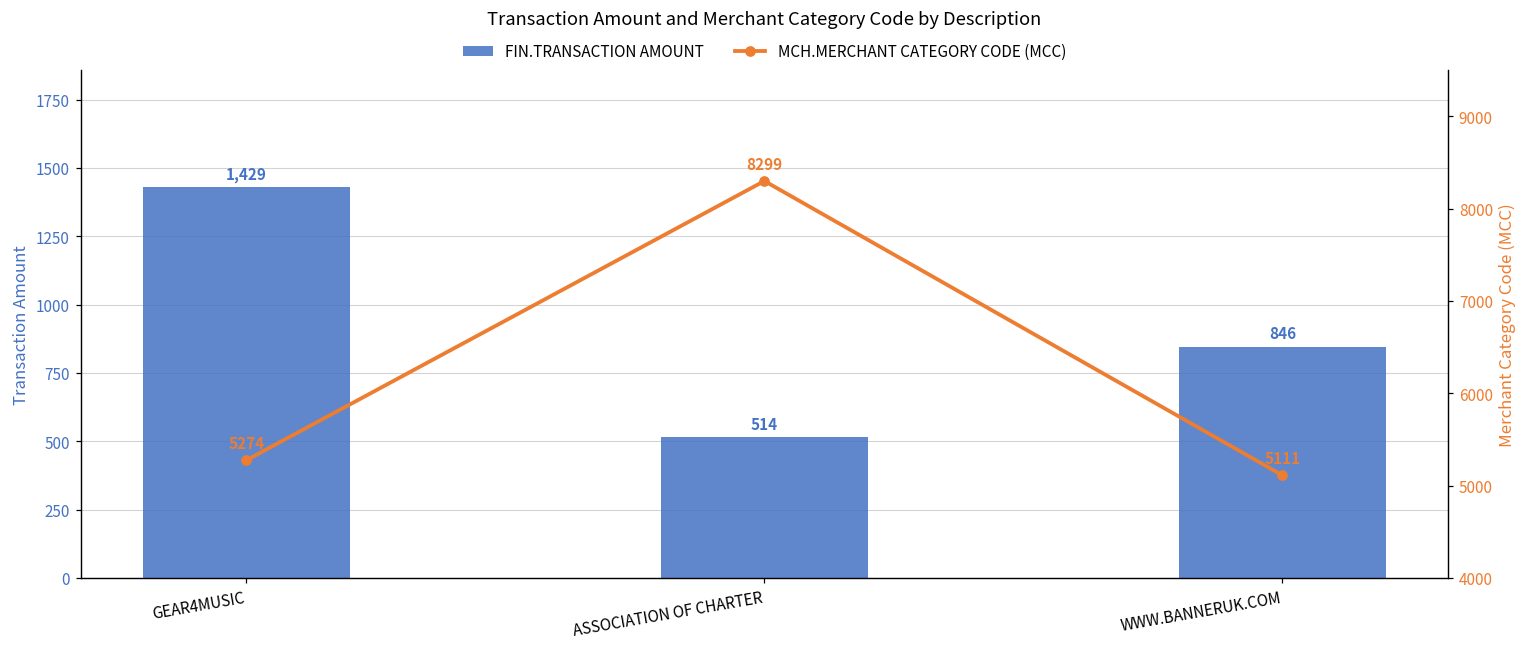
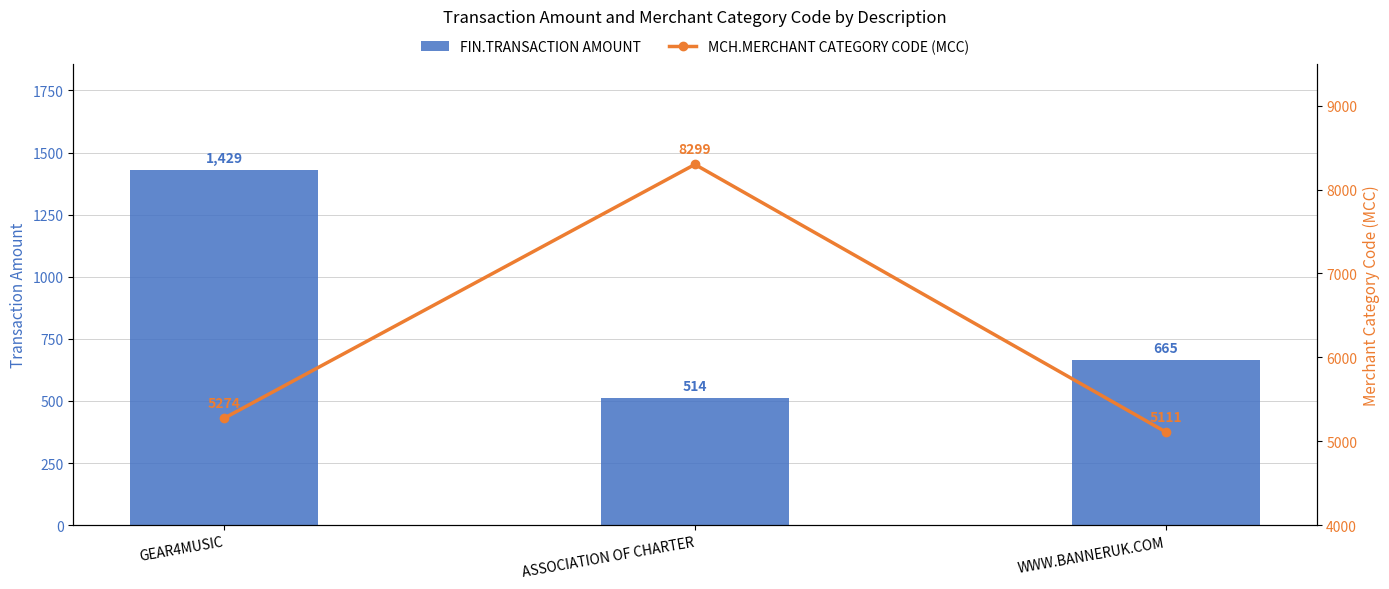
  {
    "FIN.TRANSACTION AMOUNT": {
      "GEAR4MUSIC": "1,429",
      "ASSOCIATION OF CHARTER": "514",
-     "WWW.BANNERUK.COM": "846"
+     "WWW.BANNERUK.COM": "665"
    },
    "MCH.MERCHANT CATEGORY CODE (MCC)": {
      "GEAR4MUSIC": "5274",
      "ASSOCIATION OF CHARTER": "8299",
      "WWW.BANNERUK.COM": "5111"
    }
  }
